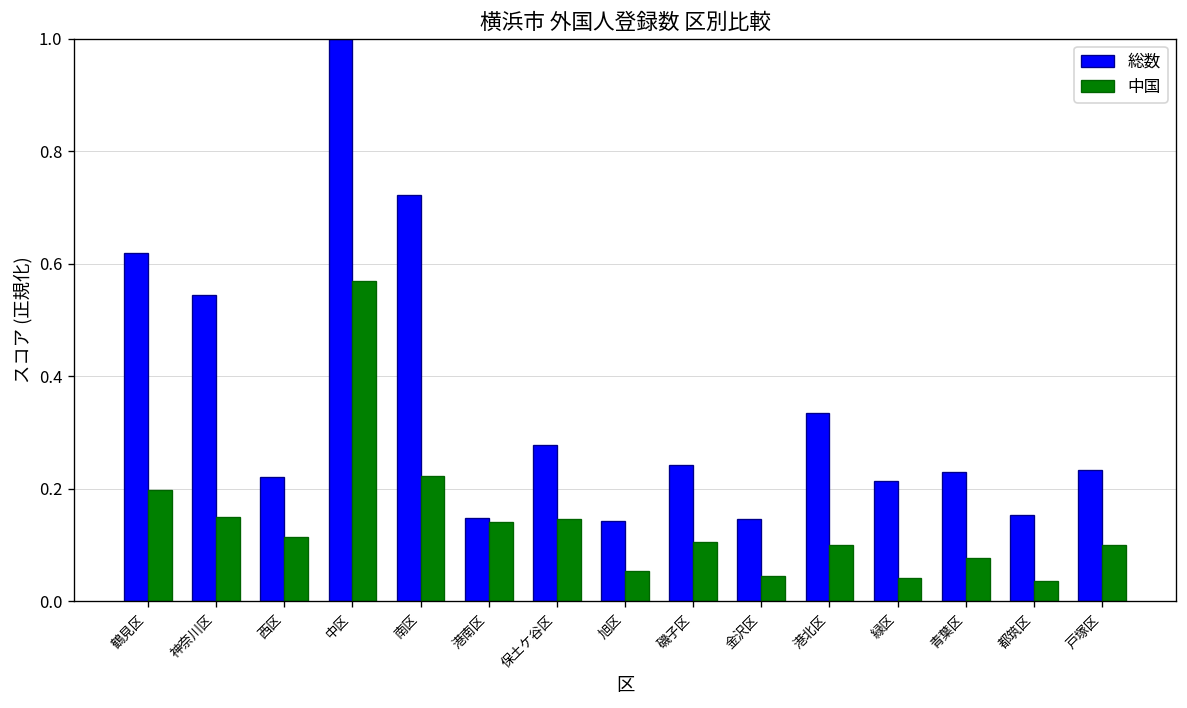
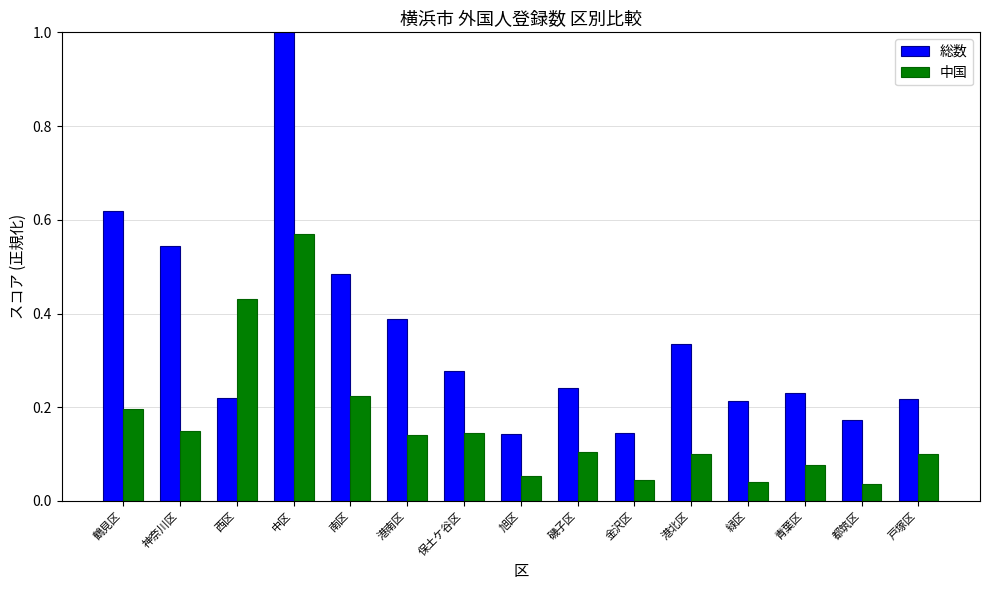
  {
    "総数": {
      "鶴見区": 0.62,
      "神奈川区": 0.54,
      "西区": 0.22,
      "中区": 1.00,
-     "南区": 0.72,
-     "港南区": 0.15,
+     "南区": 0.48,
+     "港南区": 0.39,
      "保土ケ谷区": 0.28,
      "旭区": 0.14,
      "磯子区": 0.24,
      "金沢区": 0.15,
      "港北区": 0.34,
      "緑区": 0.21,
      "青葉区": 0.23,
-     "都筑区": 0.15,
-     "戸塚区": 0.23
+     "都筑区": 0.17,
+     "戸塚区": 0.22
    },
    "中国": {
      "鶴見区": 0.20,
      "神奈川区": 0.15,
-     "西区": 0.11,
+     "西区": 0.43,
      "中区": 0.57,
      "南区": 0.22,
      "港南区": 0.14,
      "保土ケ谷区": 0.15,
      "旭区": 0.05,
      "磯子区": 0.10,
      "金沢区": 0.04,
      "港北区": 0.10,
      "緑区": 0.04,
      "青葉区": 0.08,
      "都筑区": 0.04,
      "戸塚区": 0.10
    }
  }
